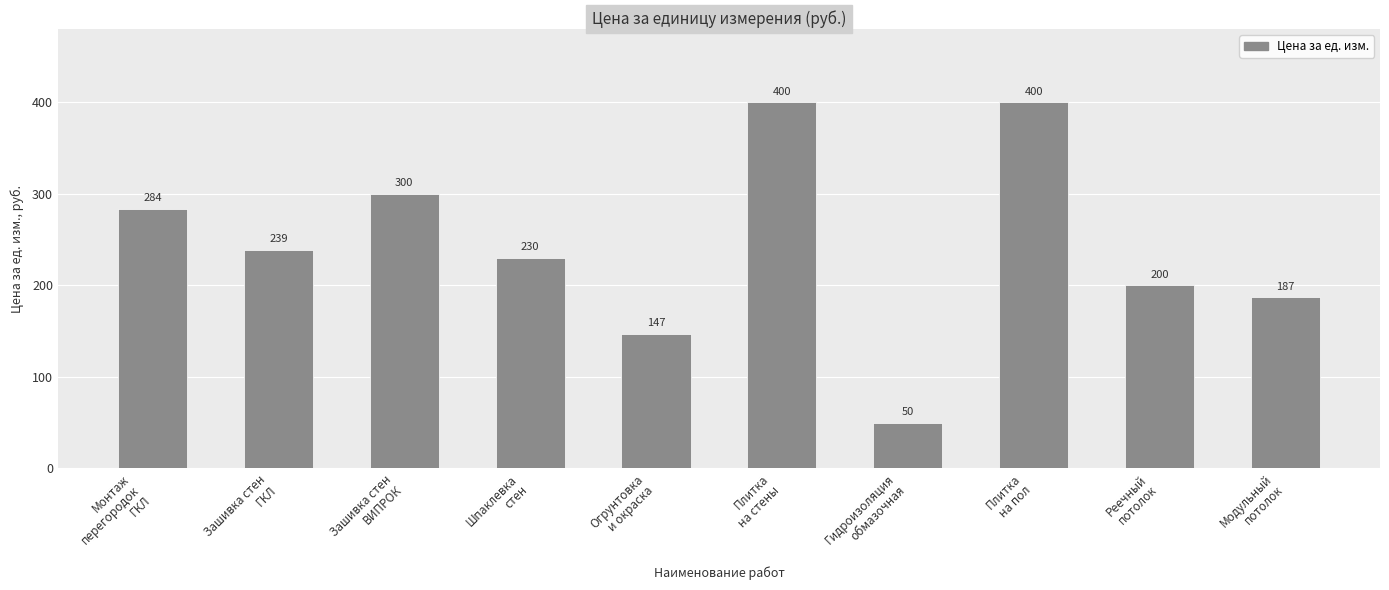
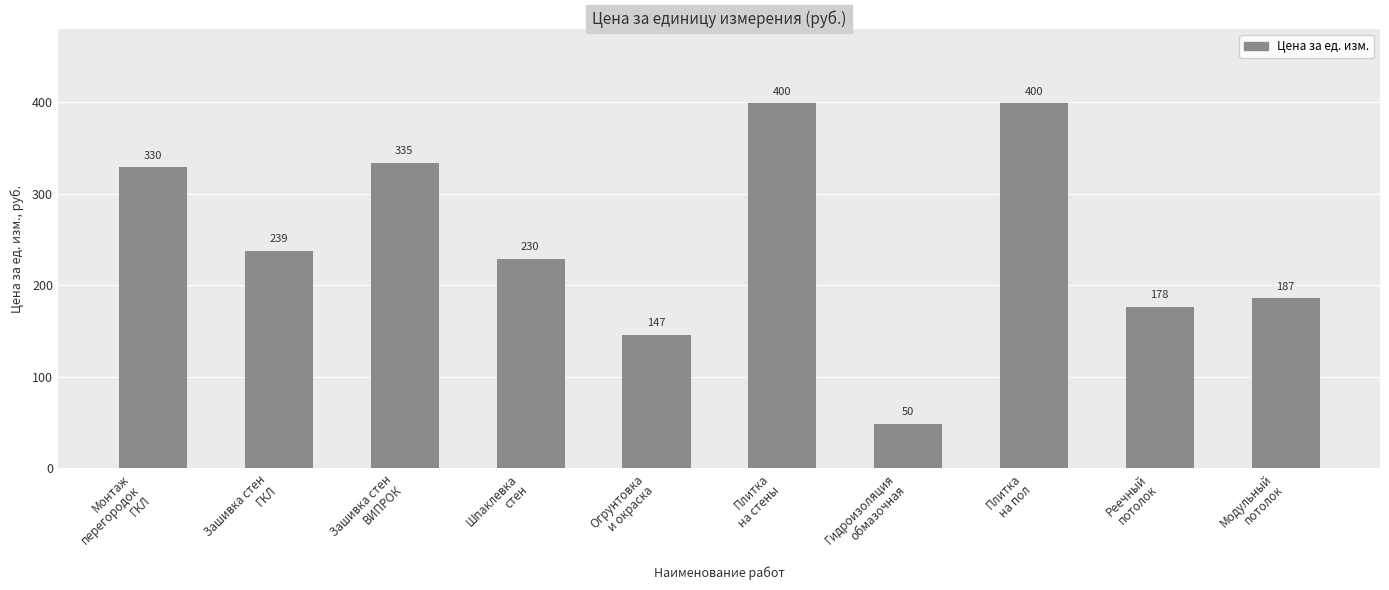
  {
-   "Монтаж перегородок ГКЛ": 284,
+   "Монтаж перегородок ГКЛ": 330,
    "Зашивка стен ГКЛ": 239,
-   "Зашивка стен ВИПРОК": 300,
+   "Зашивка стен ВИПРОК": 335,
    "Шпаклевка стен": 230,
    "Огрунтовка и окраска": 147,
    "Плитка на стены": 400,
    "Гидроизоляция обмазочная": 50,
    "Плитка на пол": 400,
-   "Реечный потолок": 200,
+   "Реечный потолок": 178,
    "Модульный потолок": 187
  }
